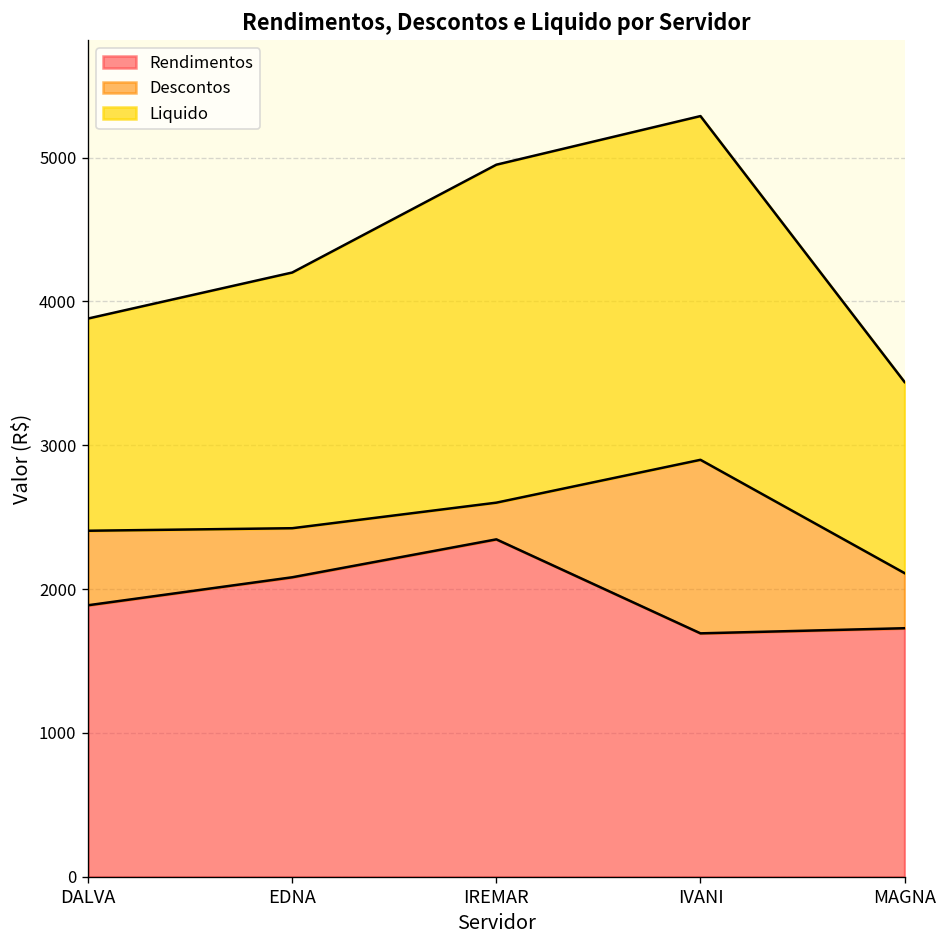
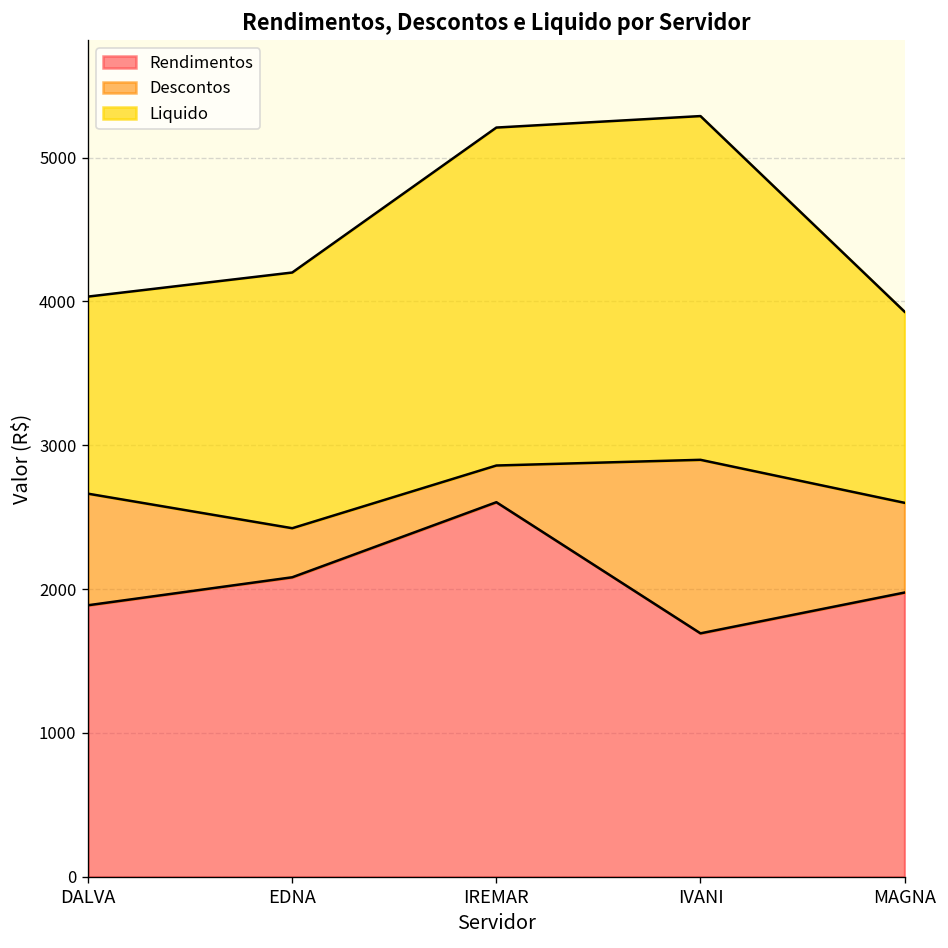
  {
    "Rendimentos": {
      "DALVA": 1890,
      "EDNA": 2080,
-     "IREMAR": 2350,
+     "IREMAR": 2600,
      "IVANI": 1690,
-     "MAGNA": 1730
+     "MAGNA": 1980
    },
    "Descontos": {
-     "DALVA": 520,
+     "DALVA": 780,
      "EDNA": 340,
      "IREMAR": 260,
      "IVANI": 1210,
-     "MAGNA": 380
+     "MAGNA": 620
    },
    "Liquido": {
-     "DALVA": 1480,
+     "DALVA": 1370,
      "EDNA": 1780,
      "IREMAR": 2350,
      "IVANI": 2390,
      "MAGNA": 1330
    }
  }
